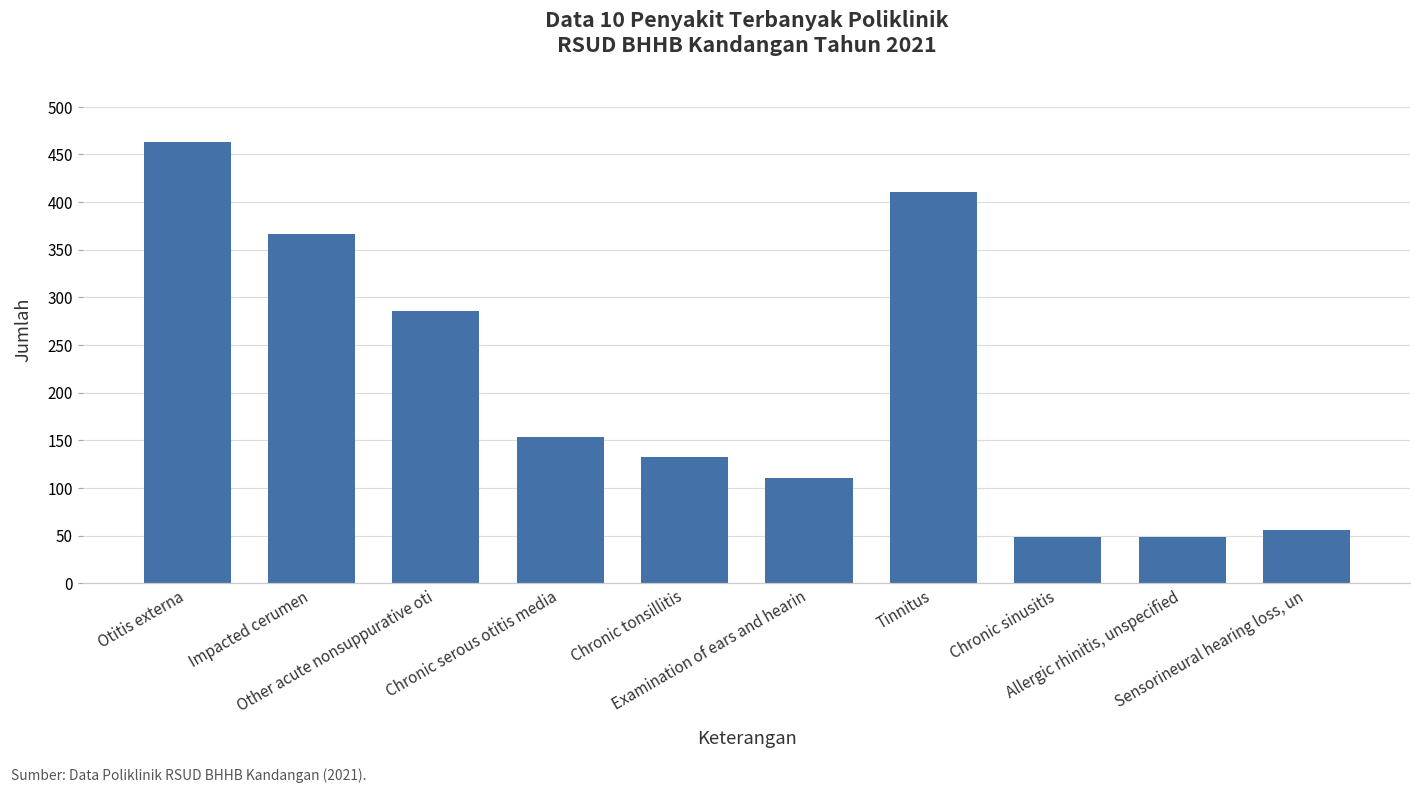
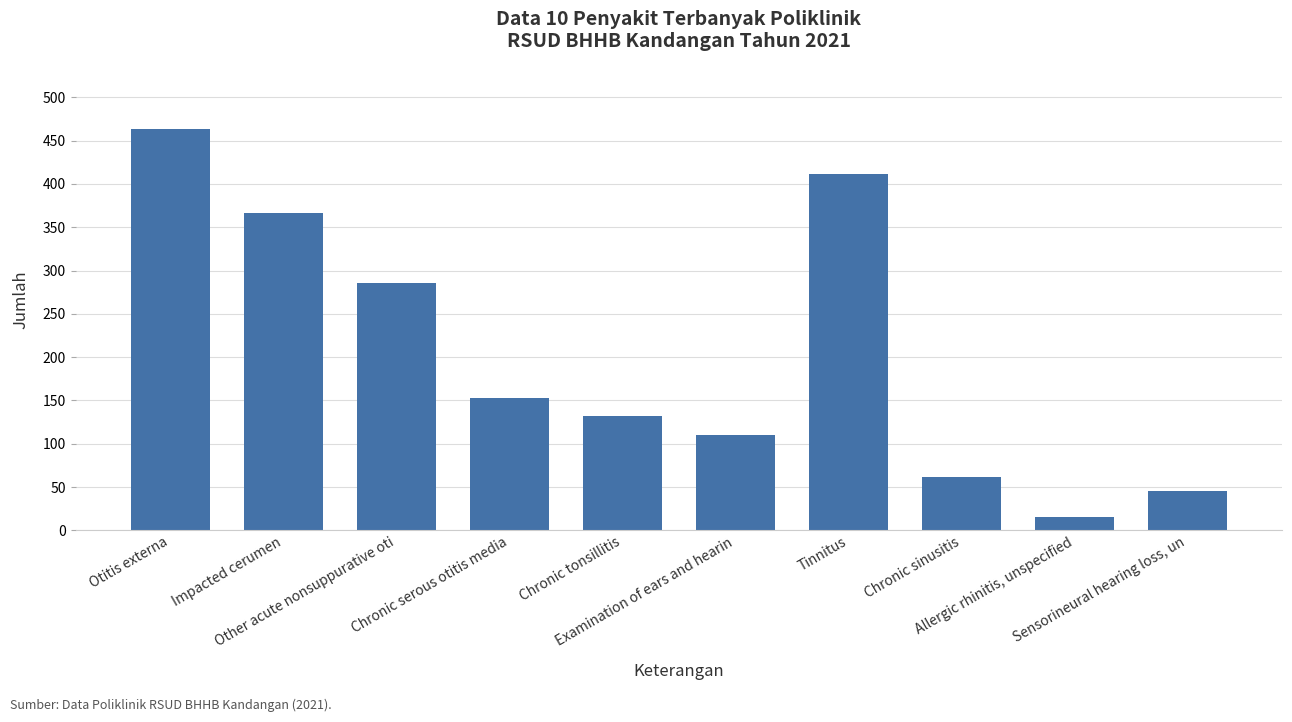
  {
    "Otitis externa": 460,
    "Impacted cerumen": 370,
    "Other acute nonsuppurative oti": 290,
    "Chronic serous otitis media": 150,
    "Chronic tonsillitis": 130,
    "Examination of ears and hearin": 110,
    "Tinnitus": 410,
-   "Chronic sinusitis": 50,
-   "Allergic rhinitis, unspecified": 50,
-   "Sensorineural hearing loss, un": 60
+   "Chronic sinusitis": 60,
+   "Allergic rhinitis, unspecified": 20,
+   "Sensorineural hearing loss, un": 50
  }
